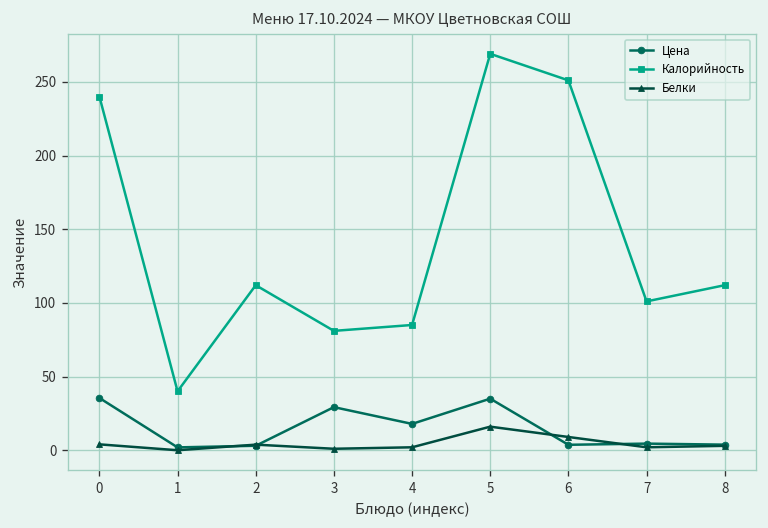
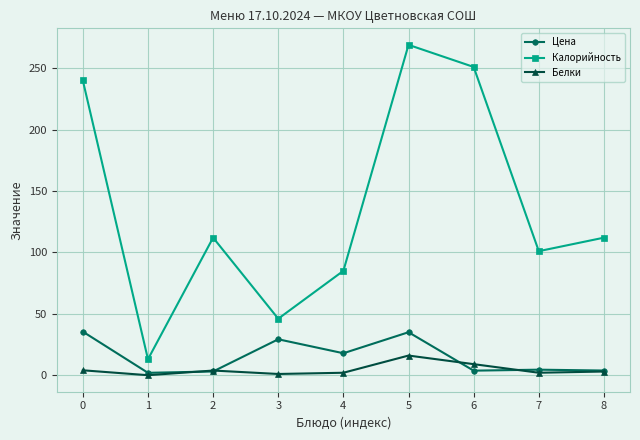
  {
    "Калорийность": {
      "0": 240,
-     "1": 40,
+     "1": 13,
      "2": 112,
-     "3": 81,
+     "3": 46,
      "4": 85,
      "5": 269,
      "6": 251,
      "7": 101,
      "8": 112
    }
  }
